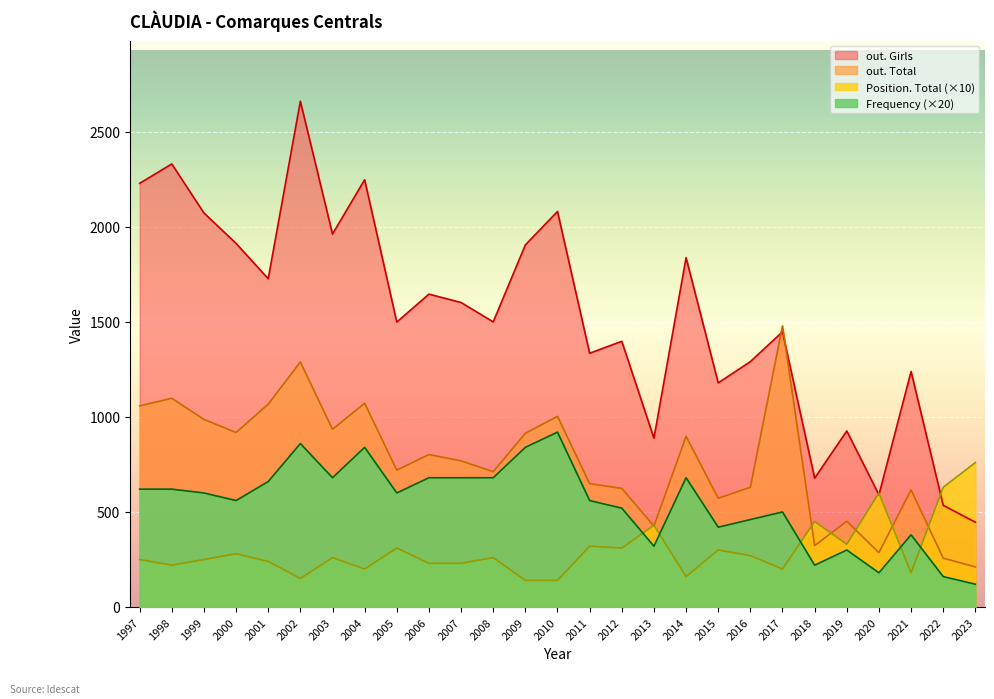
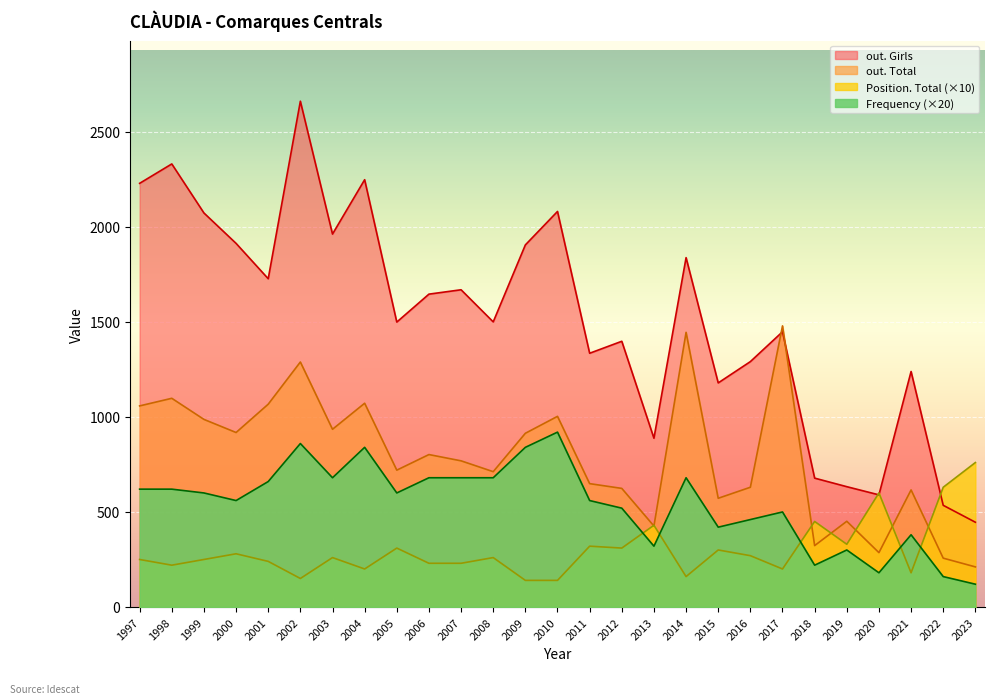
  {
    "out. Girls": {
      "1997": 2230,
      "1998": 2330,
      "1999": 2070,
      "2000": 1910,
      "2001": 1730,
      "2002": 2660,
      "2003": 1960,
      "2004": 2250,
      "2005": 1500,
      "2006": 1650,
-     "2007": 1600,
+     "2007": 1670,
      "2008": 1500,
      "2009": 1910,
      "2010": 2080,
      "2011": 1340,
      "2012": 1400,
      "2013": 890,
      "2014": 1840,
      "2015": 1180,
      "2016": 1290,
      "2017": 1450,
      "2018": 680,
-     "2019": 930,
+     "2019": 630,
      "2021": 1240,
      "2022": 540,
      "2023": 450
    },
    "out. Total": {
      "1997": 1060,
      "1998": 1100,
      "1999": 990,
      "2000": 920,
      "2001": 1070,
      "2002": 1290,
      "2003": 940,
      "2004": 1070,
      "2005": 720,
      "2006": 800,
      "2007": 770,
      "2008": 710,
      "2009": 910,
      "2010": 1000,
      "2011": 650,
      "2012": 620,
-     "2014": 900,
+     "2014": 1450,
      "2015": 570,
      "2016": 630,
      "2017": 1480,
      "2018": 320,
      "2019": 450,
      "2020": 290,
      "2021": 620,
      "2022": 260,
      "2023": 210
    },
    "Position. Total (×10)": {
      "1997": 250,
      "1998": 220,
      "1999": 250,
      "2000": 280,
      "2001": 240,
      "2002": 150,
      "2003": 260,
      "2004": 200,
      "2005": 310,
      "2006": 230,
      "2007": 230,
      "2008": 260,
      "2009": 140,
      "2010": 140,
      "2011": 320,
      "2012": 310,
      "2014": 160,
      "2015": 300,
      "2016": 270,
      "2017": 200,
      "2018": 450,
      "2019": 330,
      "2021": 180,
      "2022": 630,
      "2023": 760
    },
    "Frequency (×20)": {
      "1997": 620,
      "1998": 620,
      "1999": 600,
      "2000": 560,
      "2001": 660,
      "2002": 860,
      "2003": 680,
      "2004": 840,
      "2005": 600,
      "2006": 680,
      "2007": 680,
      "2008": 680,
      "2009": 840,
      "2010": 920,
      "2011": 560,
      "2012": 520,
      "2013": 320,
      "2014": 680,
      "2015": 420,
      "2016": 460,
      "2017": 500,
      "2018": 220,
      "2019": 300,
      "2020": 180,
      "2021": 380,
      "2022": 160,
      "2023": 120
    }
  }
